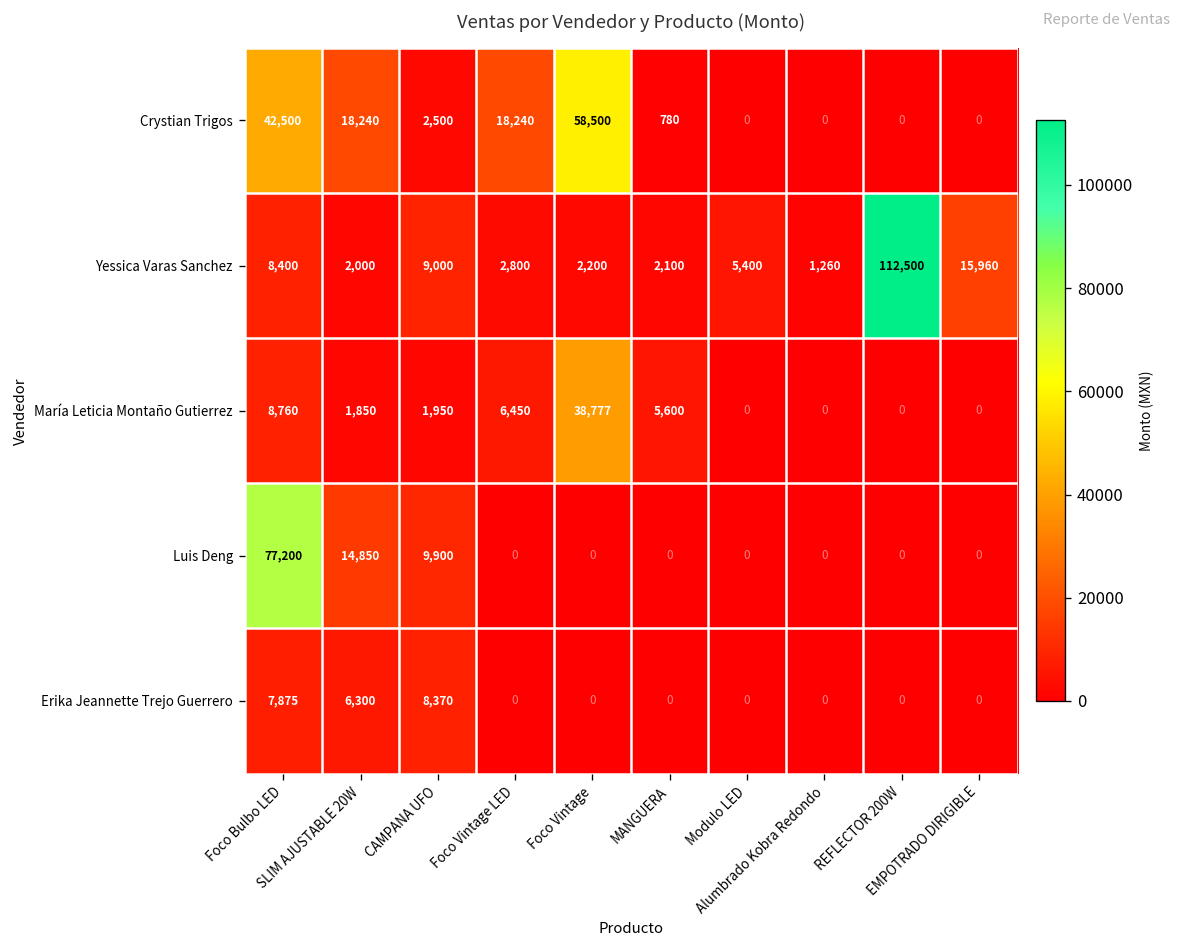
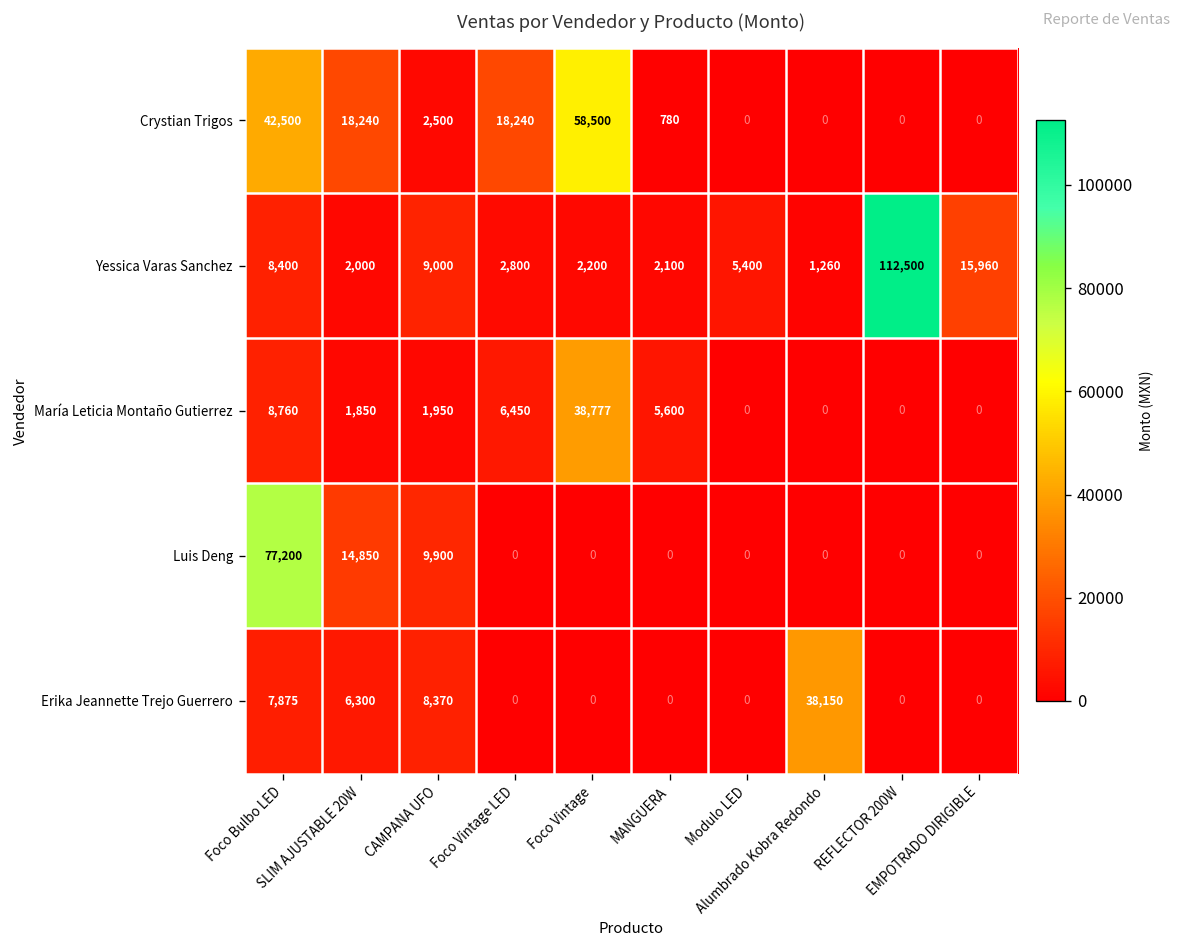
  {
    "Crystian Trigos": {
      "Foco Bulbo LED": "42,500",
      "SLIM AJUSTABLE 20W": "18,240",
      "CAMPANA UFO": "2,500",
      "Foco Vintage LED": "18,240",
      "Foco Vintage": "58,500",
      "MANGUERA": "780",
      "Modulo LED": "0",
      "Alumbrado Kobra Redondo": "0",
      "REFLECTOR 200W": "0",
      "EMPOTRADO DIRIGIBLE": "0"
    },
    "Yessica Varas Sanchez": {
      "Foco Bulbo LED": "8,400",
      "SLIM AJUSTABLE 20W": "2,000",
      "CAMPANA UFO": "9,000",
      "Foco Vintage LED": "2,800",
      "Foco Vintage": "2,200",
      "MANGUERA": "2,100",
      "Modulo LED": "5,400",
      "Alumbrado Kobra Redondo": "1,260",
      "REFLECTOR 200W": "112,500",
      "EMPOTRADO DIRIGIBLE": "15,960"
    },
    "María Leticia Montaño Gutierrez": {
      "Foco Bulbo LED": "8,760",
      "SLIM AJUSTABLE 20W": "1,850",
      "CAMPANA UFO": "1,950",
      "Foco Vintage LED": "6,450",
      "Foco Vintage": "38,777",
      "MANGUERA": "5,600",
      "Modulo LED": "0",
      "Alumbrado Kobra Redondo": "0",
      "REFLECTOR 200W": "0",
      "EMPOTRADO DIRIGIBLE": "0"
    },
    "Luis Deng": {
      "Foco Bulbo LED": "77,200",
      "SLIM AJUSTABLE 20W": "14,850",
      "CAMPANA UFO": "9,900",
      "Foco Vintage LED": "0",
      "Foco Vintage": "0",
      "MANGUERA": "0",
      "Modulo LED": "0",
      "Alumbrado Kobra Redondo": "0",
      "REFLECTOR 200W": "0",
      "EMPOTRADO DIRIGIBLE": "0"
    },
    "Erika Jeannette Trejo Guerrero": {
      "Foco Bulbo LED": "7,875",
      "SLIM AJUSTABLE 20W": "6,300",
      "CAMPANA UFO": "8,370",
      "Foco Vintage LED": "0",
      "Foco Vintage": "0",
      "MANGUERA": "0",
      "Modulo LED": "0",
-     "Alumbrado Kobra Redondo": "0",
+     "Alumbrado Kobra Redondo": "38,150",
      "REFLECTOR 200W": "0",
      "EMPOTRADO DIRIGIBLE": "0"
    }
  }
